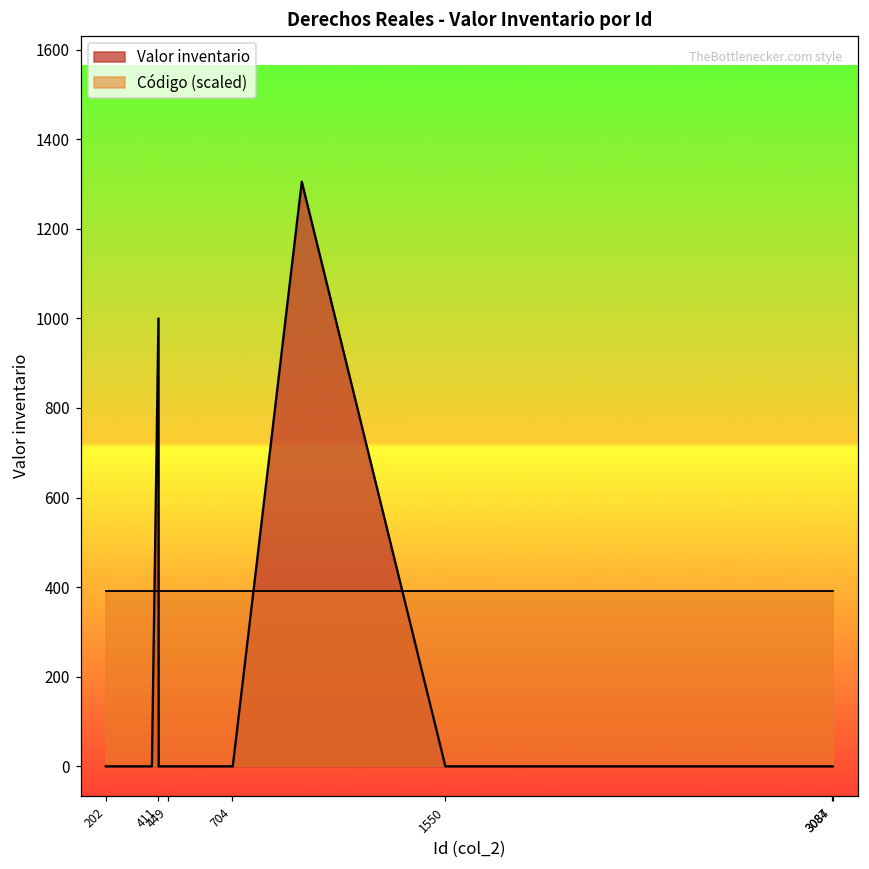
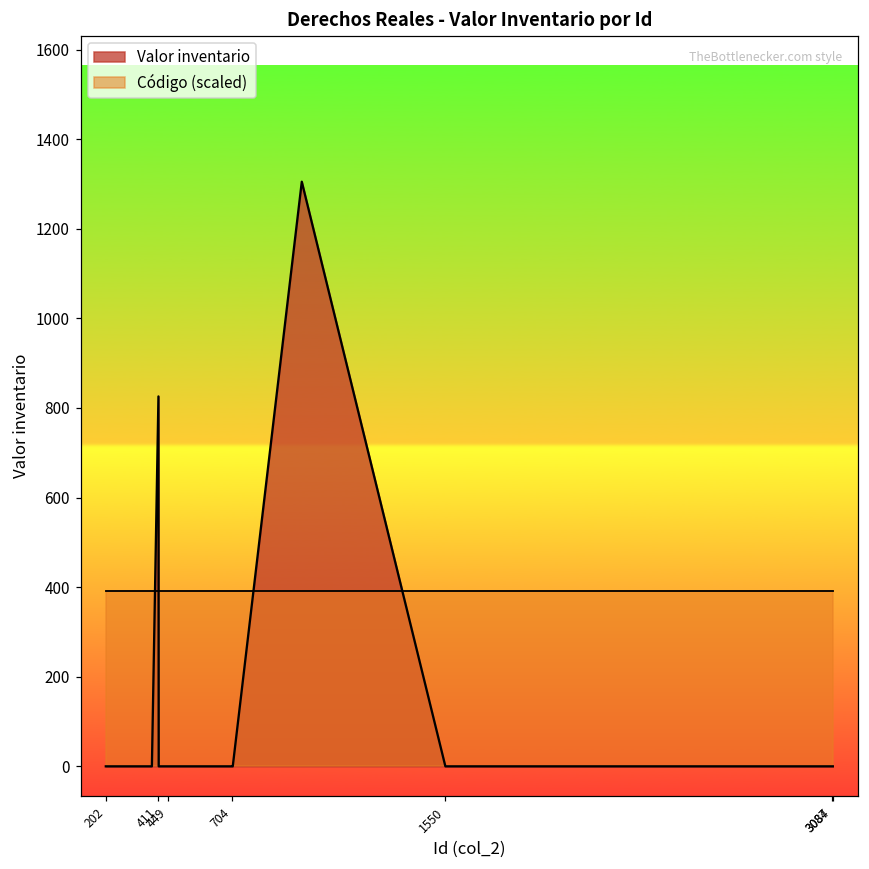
  {
    "Valor inventario": {
      "202": 0,
-     "411": 1000,
+     "411": 830,
      "449": 0,
      "704": 0,
      "1550": 0,
      "3084": 0,
      "3087": 0
    },
    "Código (scaled)": {
      "202": 390,
      "411": 390,
      "449": 390,
      "704": 390,
      "1550": 390,
      "3084": 390,
      "3087": 390
    }
  }
